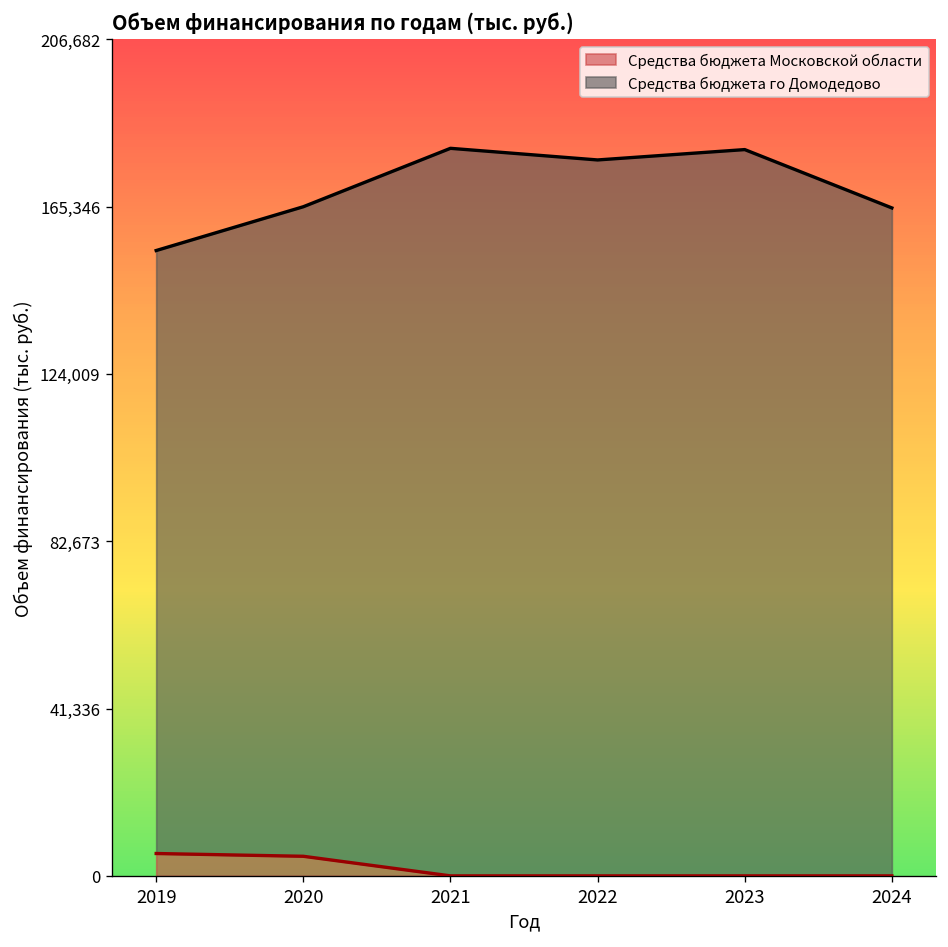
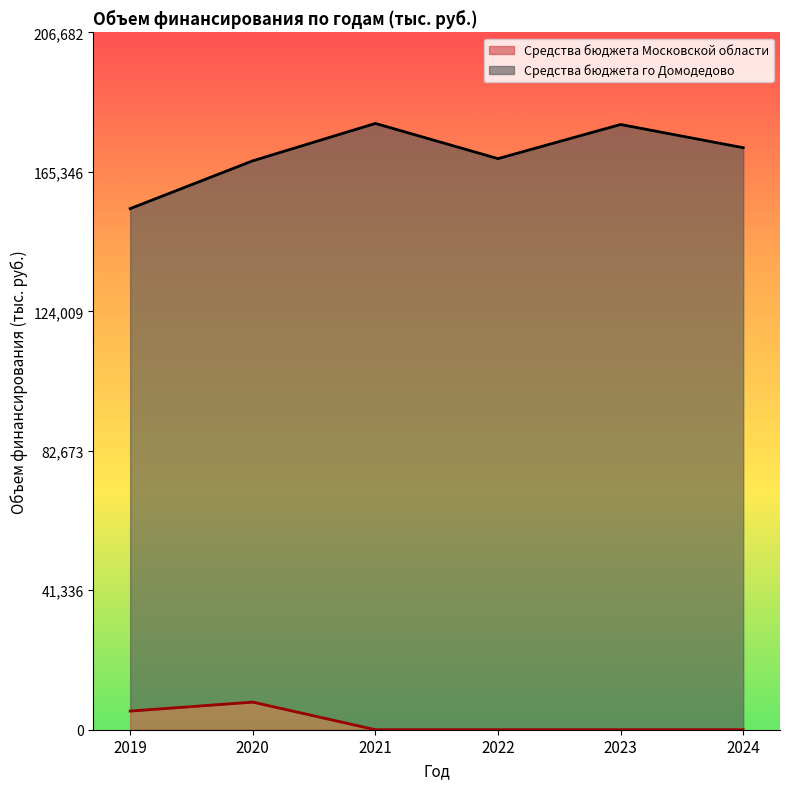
  {
    "Средства бюджета Московской области": {
      "2019": "6,000",
-     "2020": "5,000",
+     "2020": "8,000",
      "2021": "0",
      "2022": "0",
      "2023": "0",
      "2024": "0"
    },
    "Средства бюджета го Домодедово": {
      "2019": "149,000",
      "2020": "160,000",
      "2021": "180,000",
-     "2022": "177,000",
+     "2022": "169,000",
      "2023": "179,000",
-     "2024": "165,000"
+     "2024": "173,000"
    }
  }
